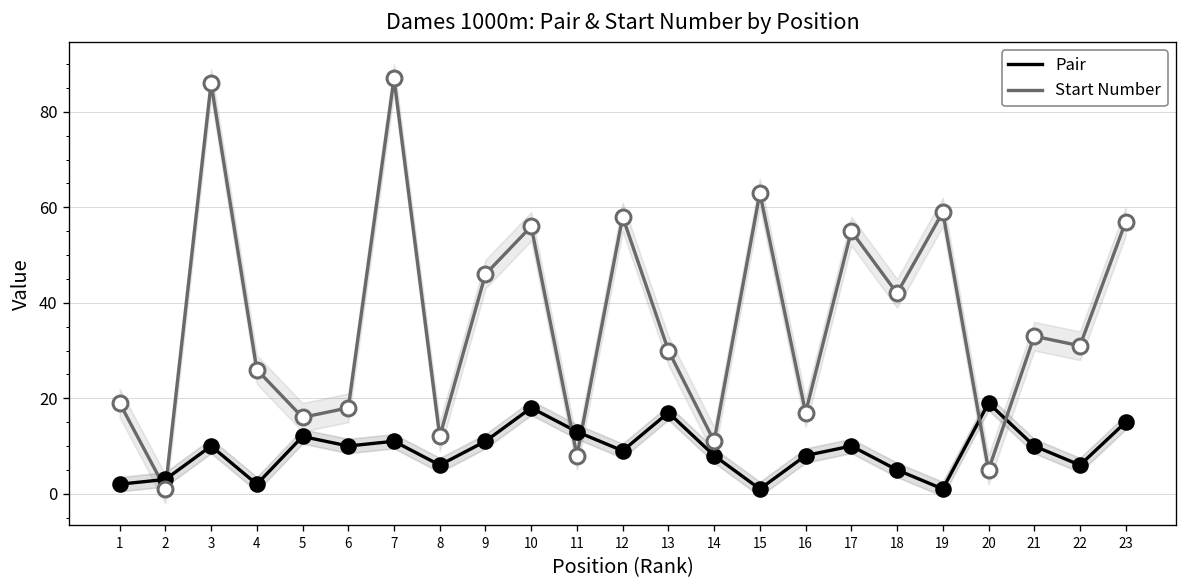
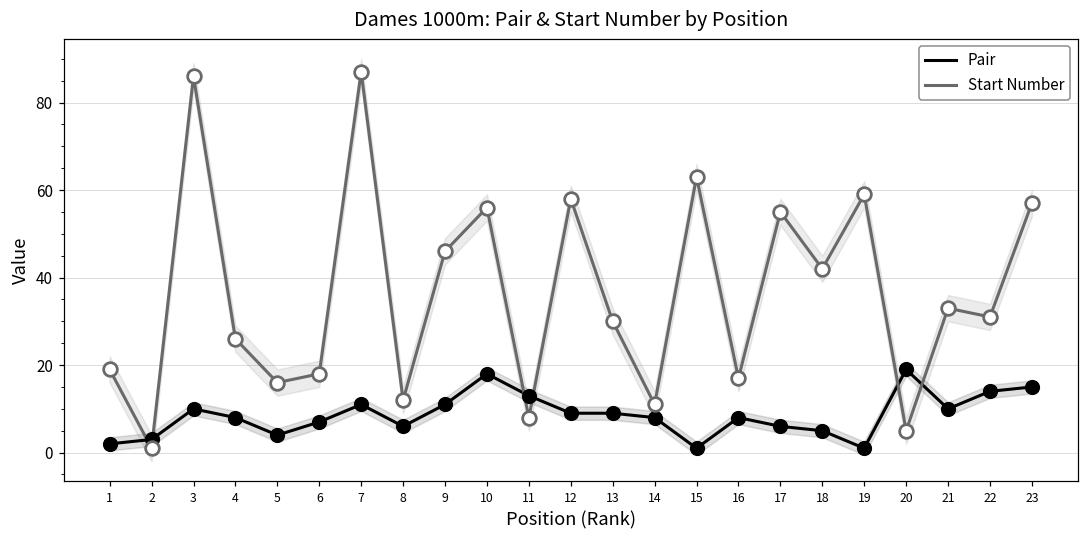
  {
    "Pair": {
      "1": 2,
      "2": 3,
      "3": 10,
-     "4": 2,
-     "5": 12,
-     "6": 10,
+     "4": 8,
+     "5": 4,
+     "6": 7,
      "7": 11,
      "8": 6,
      "9": 11,
      "10": 18,
      "11": 13,
      "12": 9,
-     "13": 17,
+     "13": 9,
      "14": 8,
      "15": 1,
      "16": 8,
-     "17": 10,
+     "17": 6,
      "18": 5,
      "19": 1,
      "20": 19,
      "21": 10,
-     "22": 6,
+     "22": 14,
      "23": 15
    }
  }
